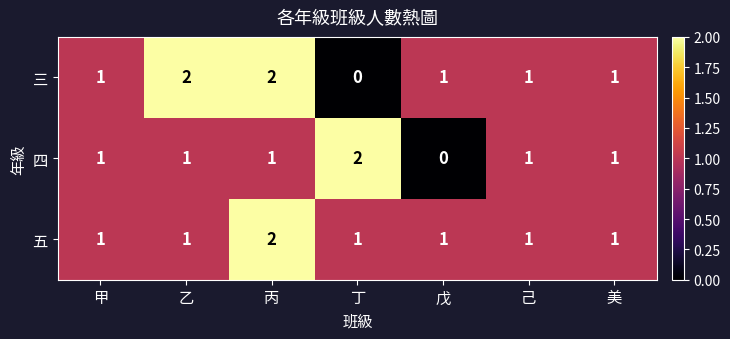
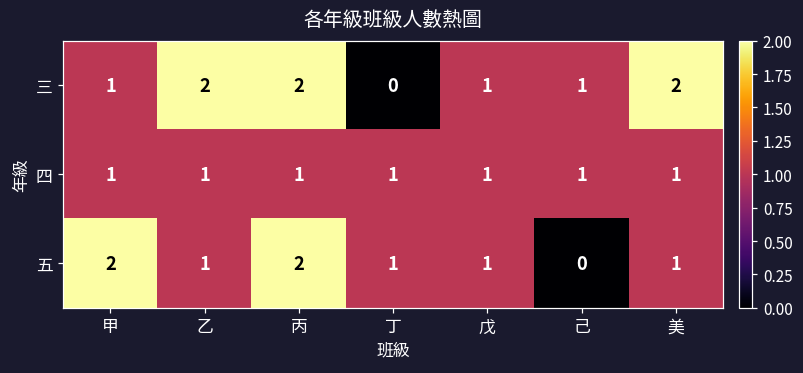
  {
    "三": {
      "甲": 1,
      "乙": 2,
      "丙": 2,
      "丁": 0,
      "戊": 1,
      "己": 1,
-     "美": 1
+     "美": 2
    },
    "四": {
      "甲": 1,
      "乙": 1,
      "丙": 1,
-     "丁": 2,
-     "戊": 0,
+     "丁": 1,
+     "戊": 1,
      "己": 1,
      "美": 1
    },
    "五": {
-     "甲": 1,
+     "甲": 2,
      "乙": 1,
      "丙": 2,
      "丁": 1,
      "戊": 1,
-     "己": 1,
+     "己": 0,
      "美": 1
    }
  }
